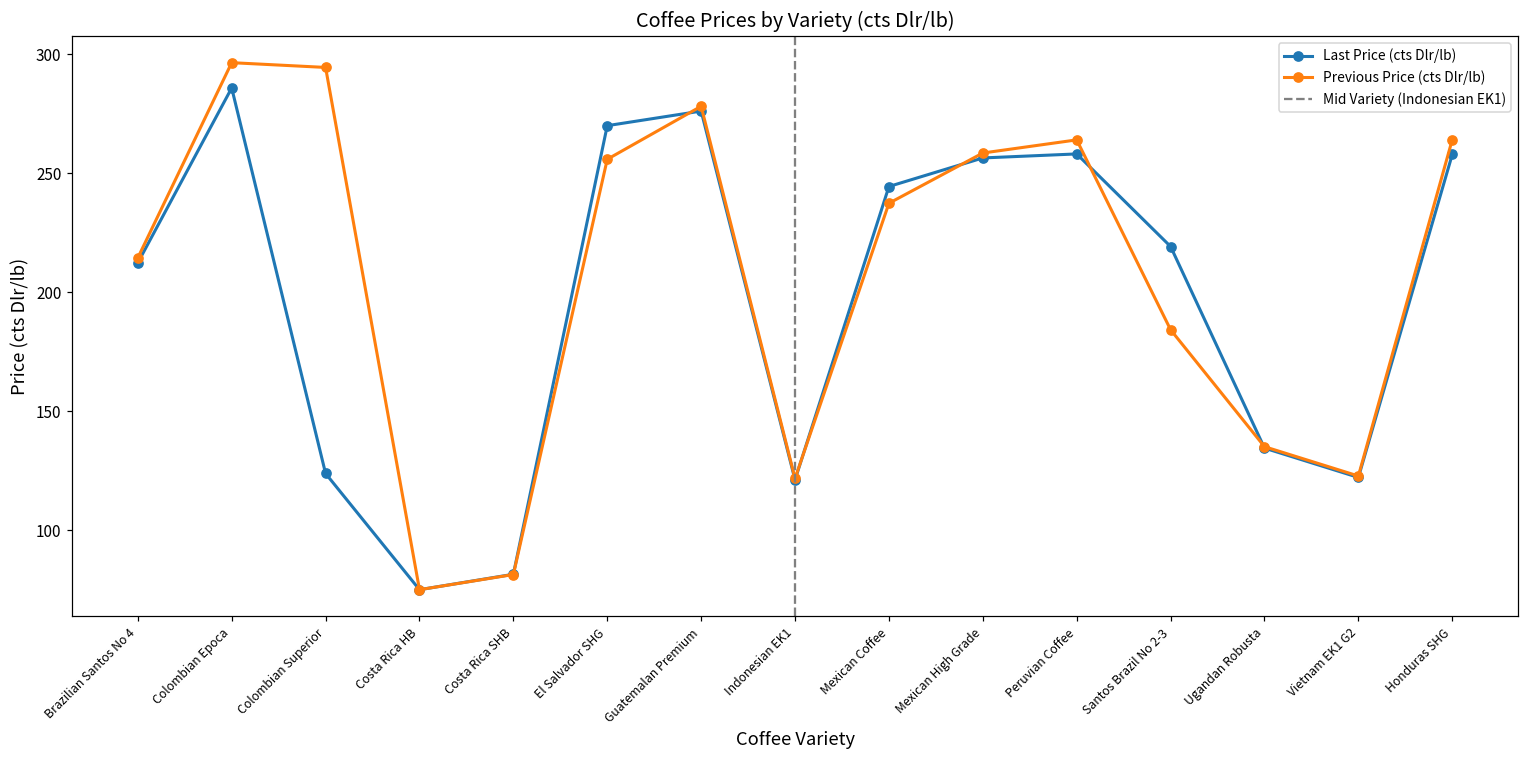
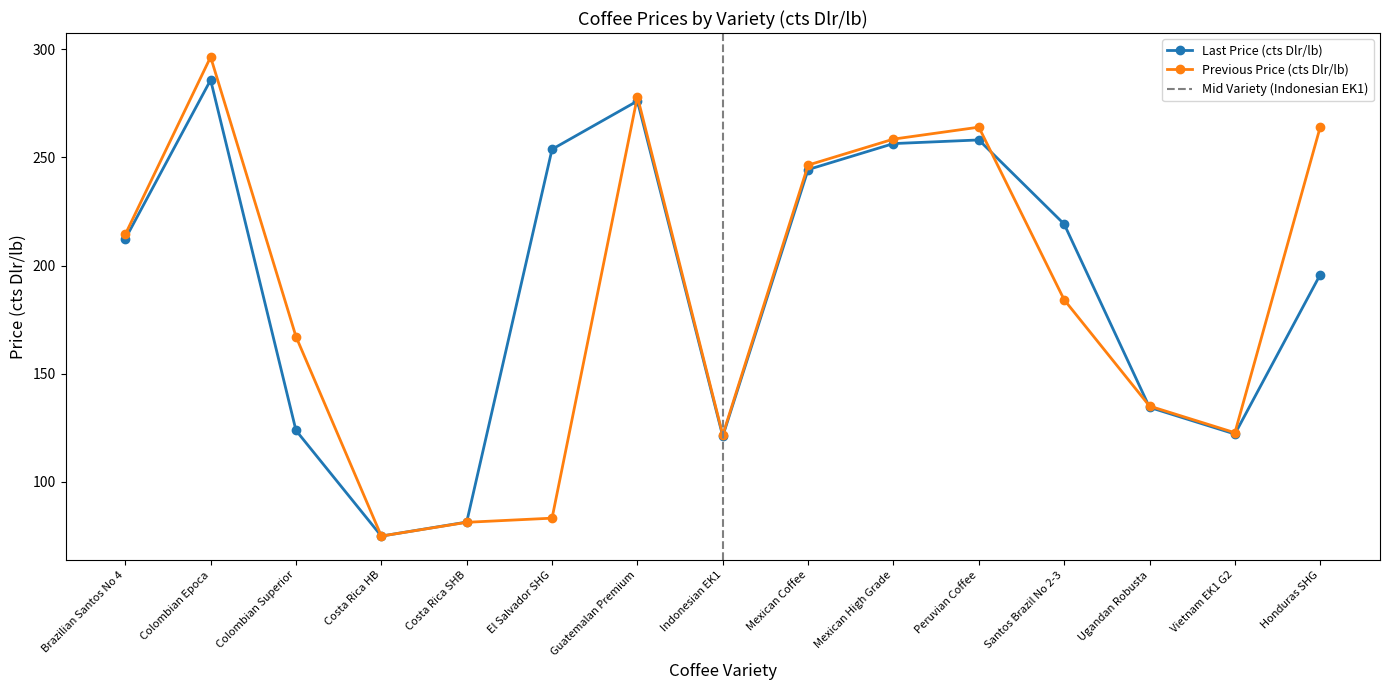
  {
    "Last Price (cts Dlr/lb)": {
      "Brazilian Santos No 4": 212,
      "Colombian Epoca": 286,
      "Colombian Superior": 124,
-     "El Salvador SHG": 270,
+     "El Salvador SHG": 254,
      "Guatemalan Premium": 276,
      "Mexican Coffee": 244,
      "Mexican High Grade": 256,
      "Peruvian Coffee": 258,
      "Santos Brazil No 2-3": 219,
-     "Honduras SHG": 258
+     "Honduras SHG": 196
    },
    "Previous Price (cts Dlr/lb)": {
      "Brazilian Santos No 4": 214,
      "Colombian Epoca": 296,
-     "Colombian Superior": 294,
-     "El Salvador SHG": 256,
+     "Colombian Superior": 167,
+     "El Salvador SHG": 83,
      "Guatemalan Premium": 278,
-     "Mexican Coffee": 237,
+     "Mexican Coffee": 246,
      "Mexican High Grade": 258,
      "Peruvian Coffee": 264,
      "Santos Brazil No 2-3": 184,
      "Honduras SHG": 264
    }
  }
